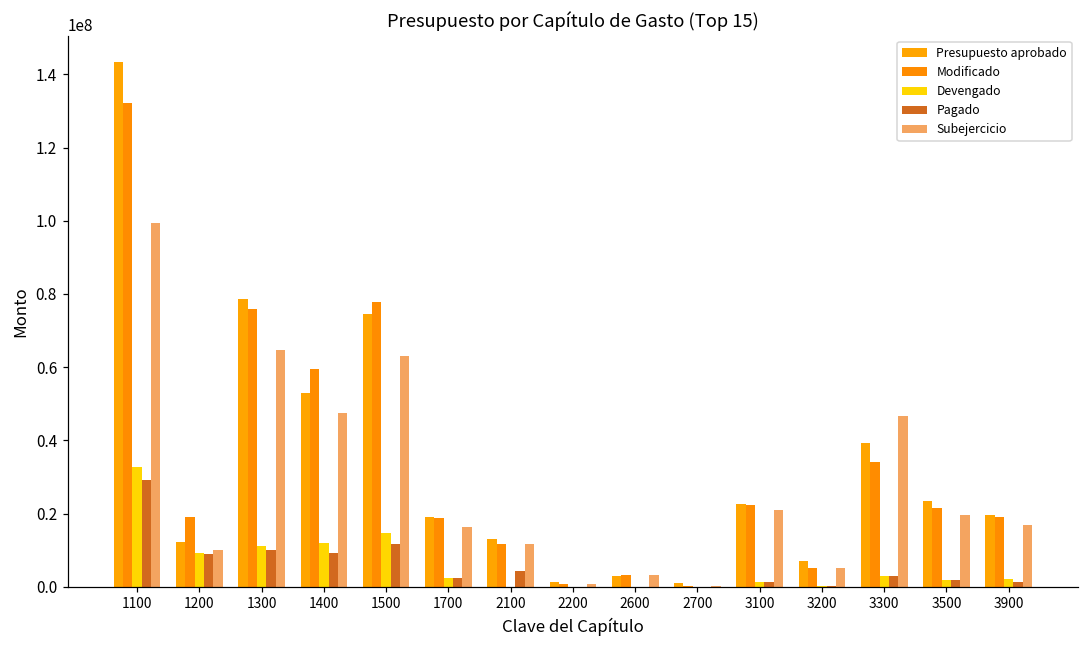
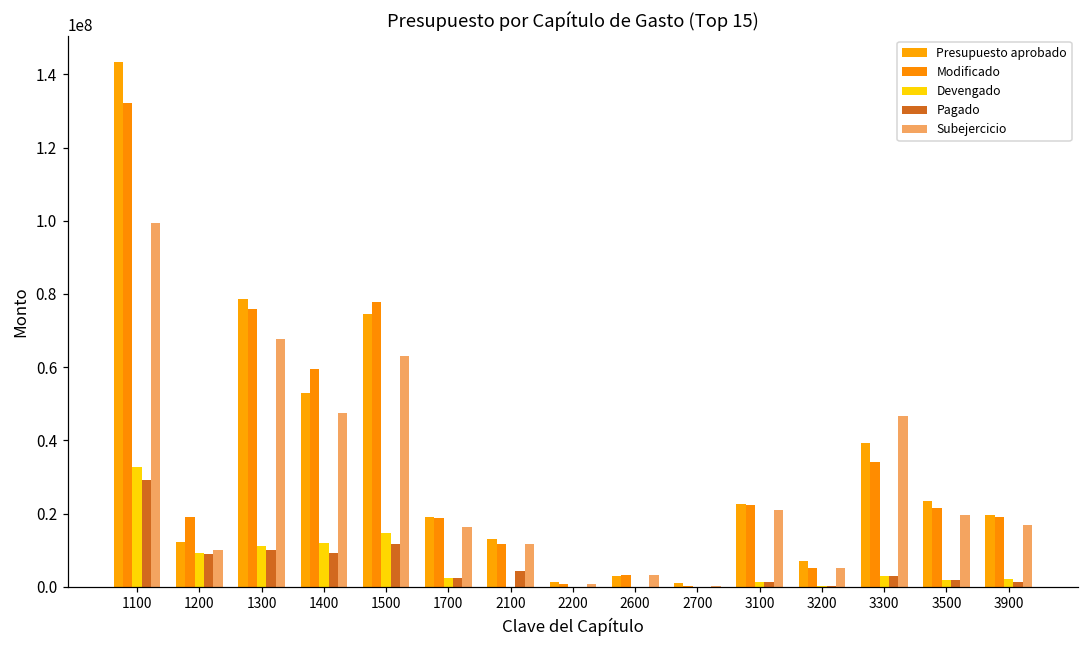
  {
    "Pagado": {
      "1100": 29000000,
      "1200": 9000000,
      "1300": 10000000,
      "1400": 9000000,
      "1500": 12000000,
      "1700": 2000000,
      "2100": 4000000,
      "3100": 1000000,
      "3300": 3000000,
      "3500": 2000000,
      "3900": 1000000
    },
    "Subejercicio": {
      "1100": 99000000,
      "1200": 10000000,
-     "1300": 65000000,
+     "1300": 68000000,
      "1400": 48000000,
      "1500": 63000000,
      "1700": 16000000,
      "2100": 12000000,
      "2200": 1000000,
      "2600": 3000000,
      "3100": 21000000,
      "3200": 5000000,
      "3300": 47000000,
      "3500": 20000000,
      "3900": 17000000
    }
  }
